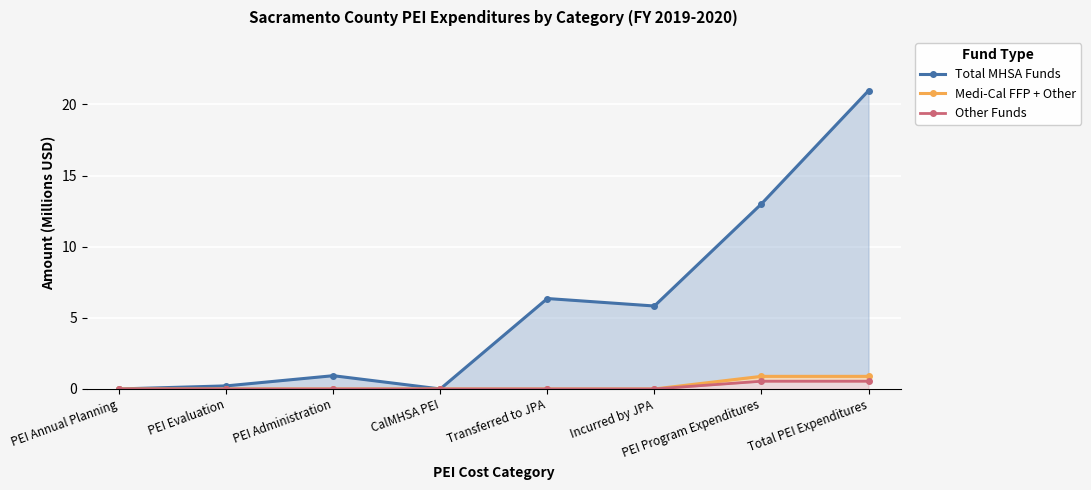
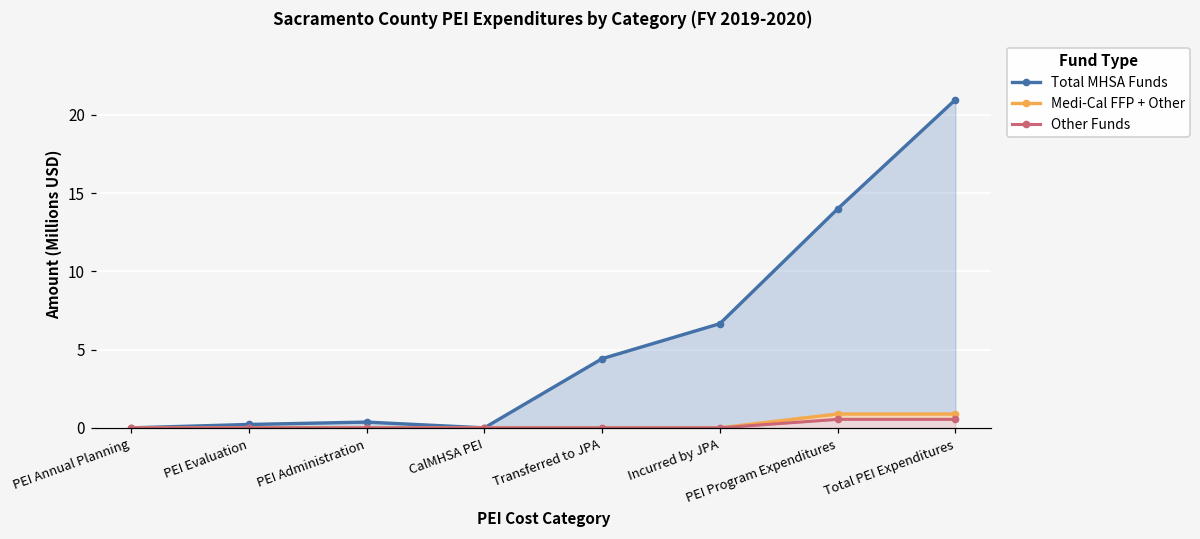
  {
    "Total MHSA Funds": {
      "PEI Evaluation": 0.2,
-     "PEI Administration": 0.9,
-     "Transferred to JPA": 6.4,
-     "Incurred by JPA": 5.8,
-     "PEI Program Expenditures": 13.0,
+     "PEI Administration": 0.4,
+     "Transferred to JPA": 4.4,
+     "Incurred by JPA": 6.7,
+     "PEI Program Expenditures": 14.0,
      "Total PEI Expenditures": 21.0
    },
    "Medi-Cal FFP + Other": {
      "PEI Program Expenditures": 0.9,
      "Total PEI Expenditures": 0.9
    },
    "Other Funds": {
      "PEI Program Expenditures": 0.5,
      "Total PEI Expenditures": 0.5
    }
  }
